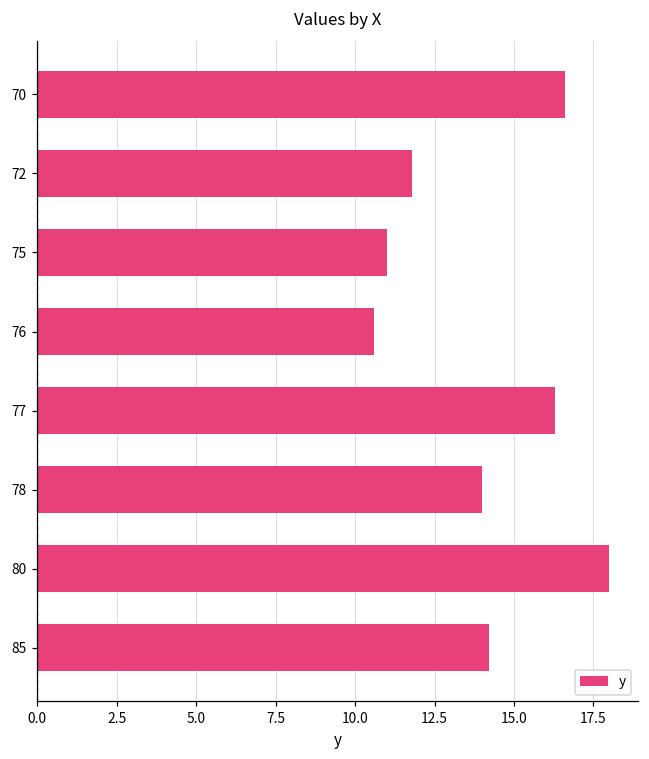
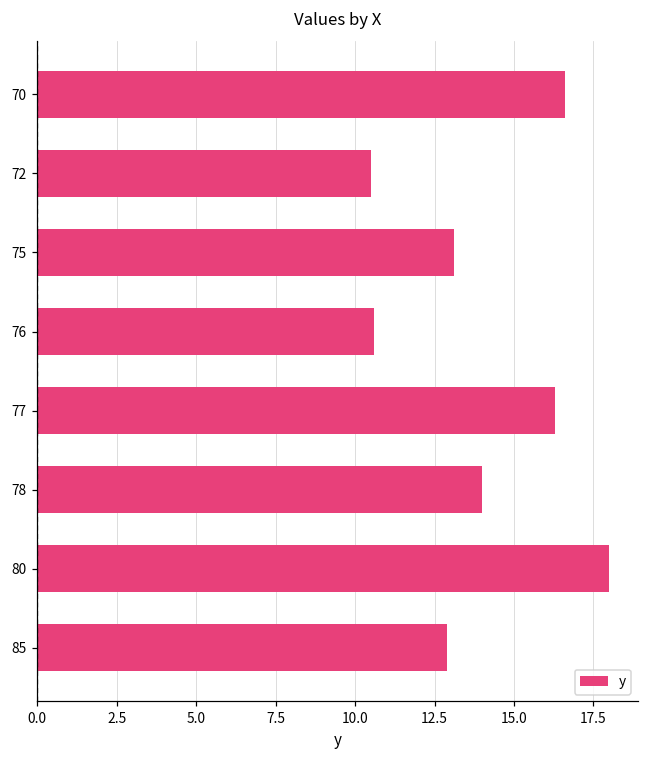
  {
    "70": 16.6,
-   "72": 11.8,
-   "75": 11.0,
+   "72": 10.5,
+   "75": 13.1,
    "76": 10.6,
    "77": 16.3,
    "78": 14.0,
    "80": 18.0,
-   "85": 14.2
+   "85": 12.9
  }
